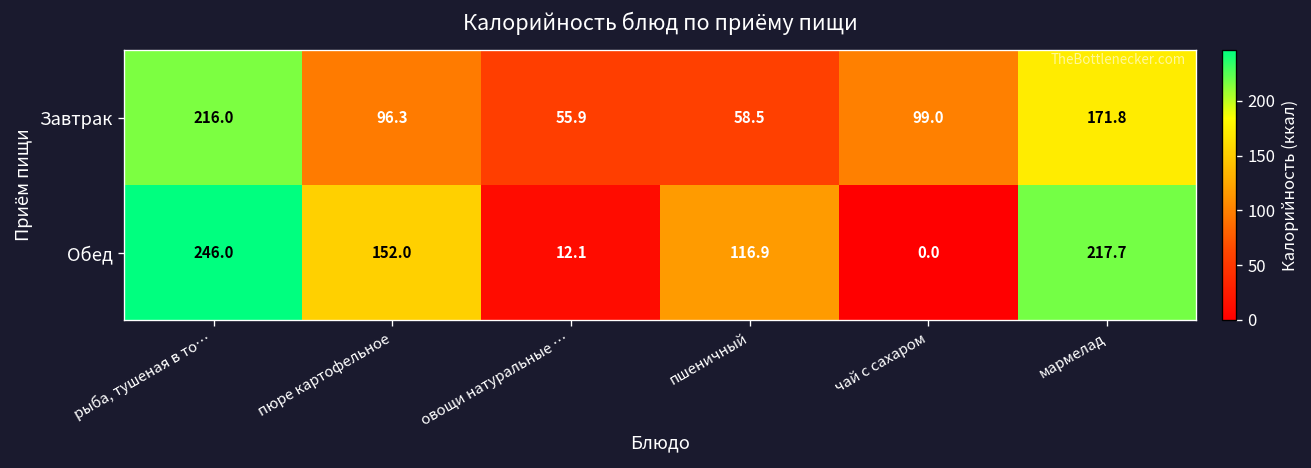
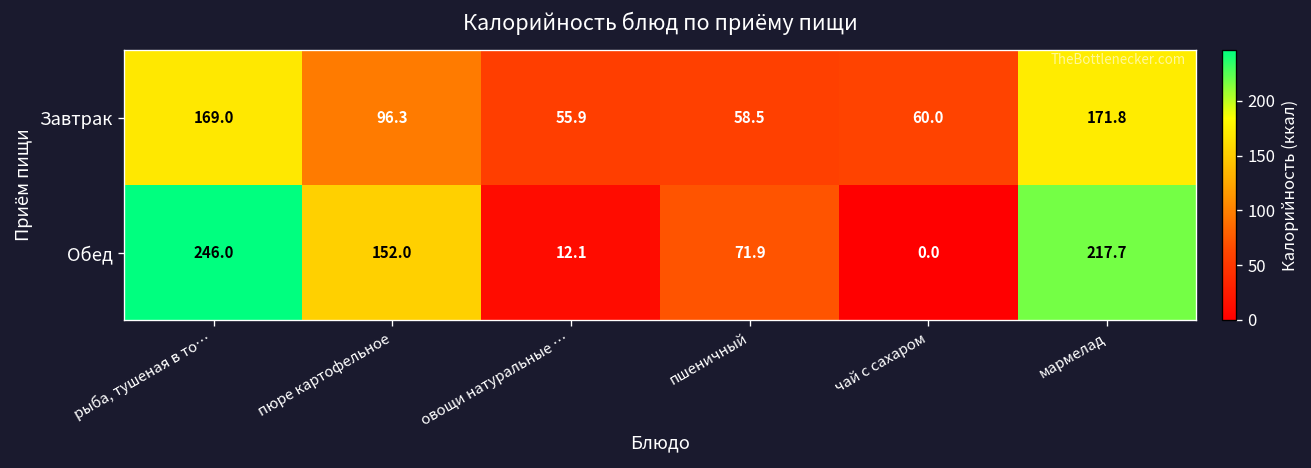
  {
    "Завтрак": {
-     "рыба, тушеная в то…": 216.0,
+     "рыба, тушеная в то…": 169.0,
      "пюре картофельное": 96.3,
      "овощи натуральные …": 55.9,
      "пшеничный": 58.5,
-     "чай с сахаром": 99.0
+     "чай с сахаром": 60.0
    },
    "Обед": {
      "рыба, тушеная в то…": 246.0,
      "пюре картофельное": 152.0,
      "овощи натуральные …": 12.1,
-     "пшеничный": 116.9,
+     "пшеничный": 71.9,
      "чай с сахаром": 0.0,
      "мармелад": 217.7
    }
  }
